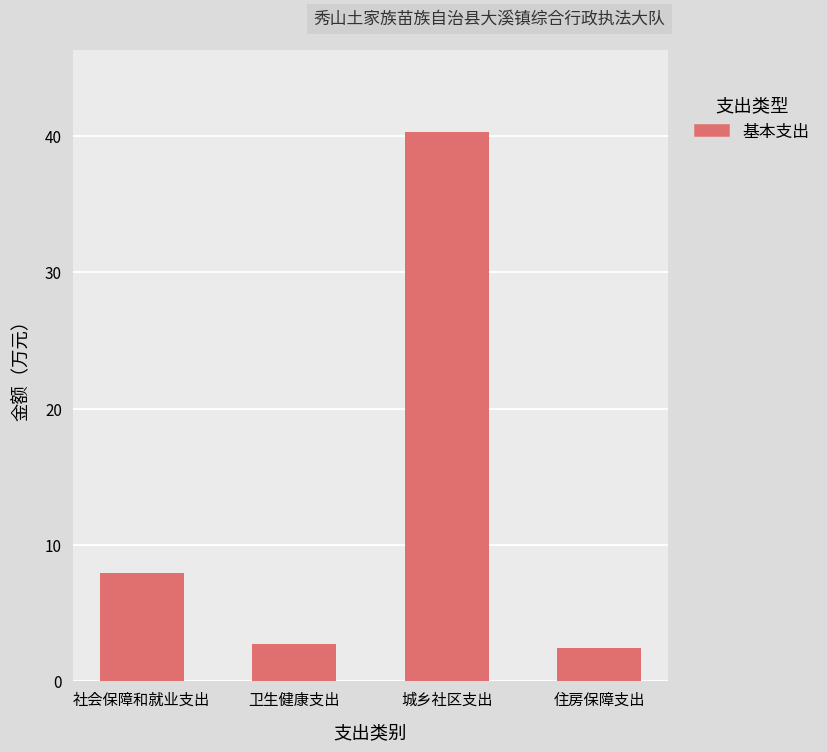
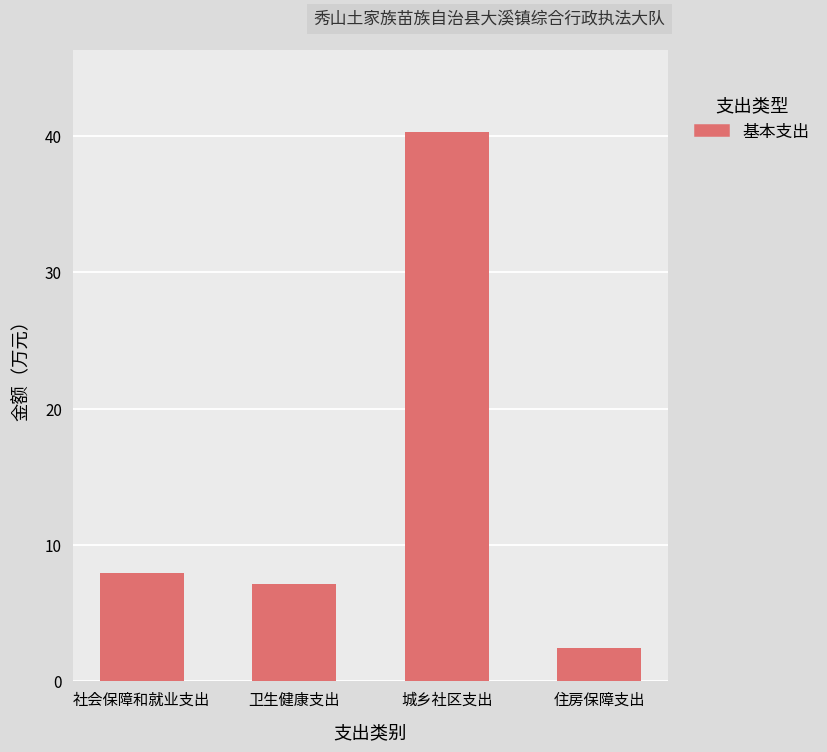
  {
    "社会保障和就业支出": 7.9,
-   "卫生健康支出": 2.7,
+   "卫生健康支出": 7.1,
    "城乡社区支出": 40.3,
    "住房保障支出": 2.4
  }
